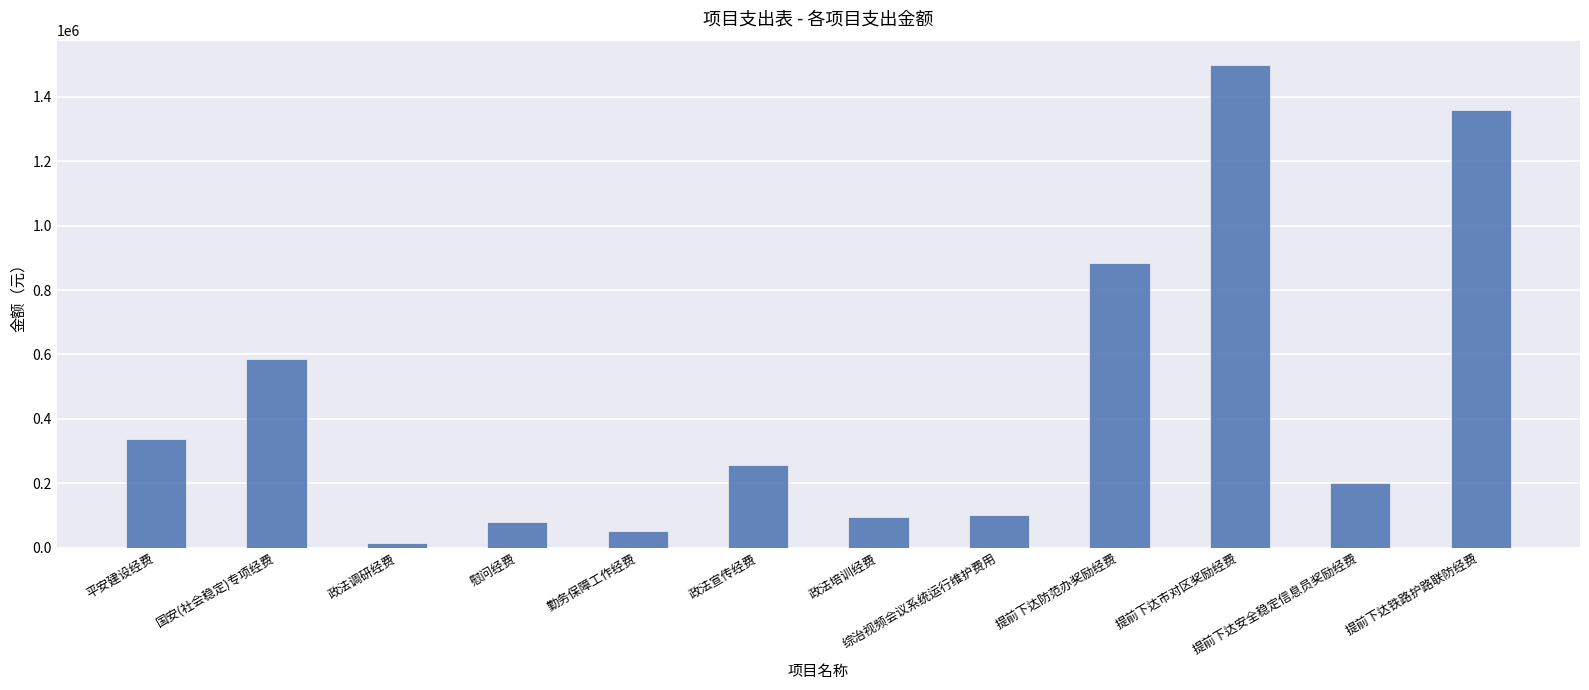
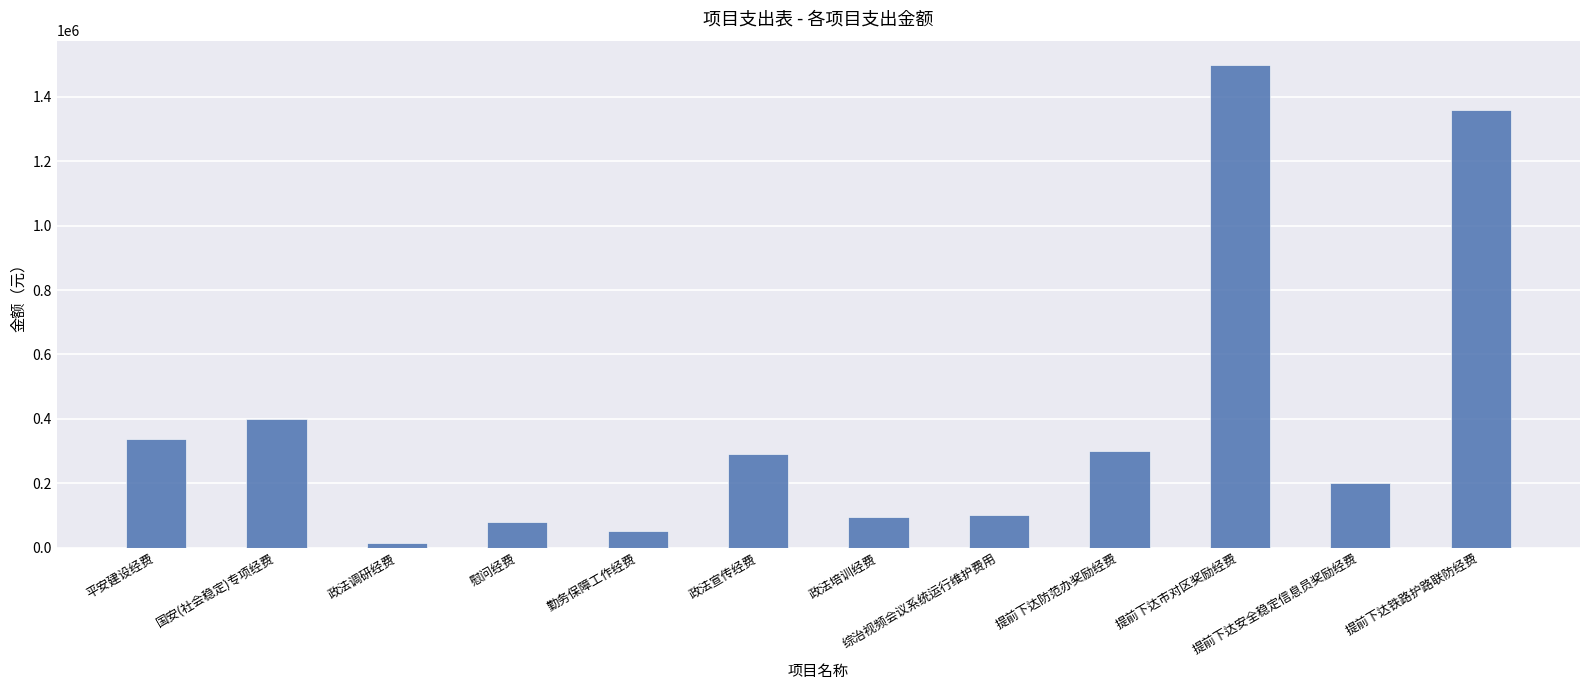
  {
    "平安建设经费": 340000,
-   "国安(社会稳定)专项经费": 590000,
+   "国安(社会稳定)专项经费": 400000,
    "政法调研经费": 10000,
    "慰问经费": 80000,
    "勤务保障工作经费": 50000,
-   "政法宣传经费": 260000,
+   "政法宣传经费": 290000,
    "政法培训经费": 100000,
    "综治视频会议系统运行维护费用": 100000,
-   "提前下达防范办奖励经费": 880000,
+   "提前下达防范办奖励经费": 300000,
    "提前下达市对区奖励经费": 1500000,
    "提前下达安全稳定信息员奖励经费": 200000,
    "提前下达铁路护路联防经费": 1360000
  }
